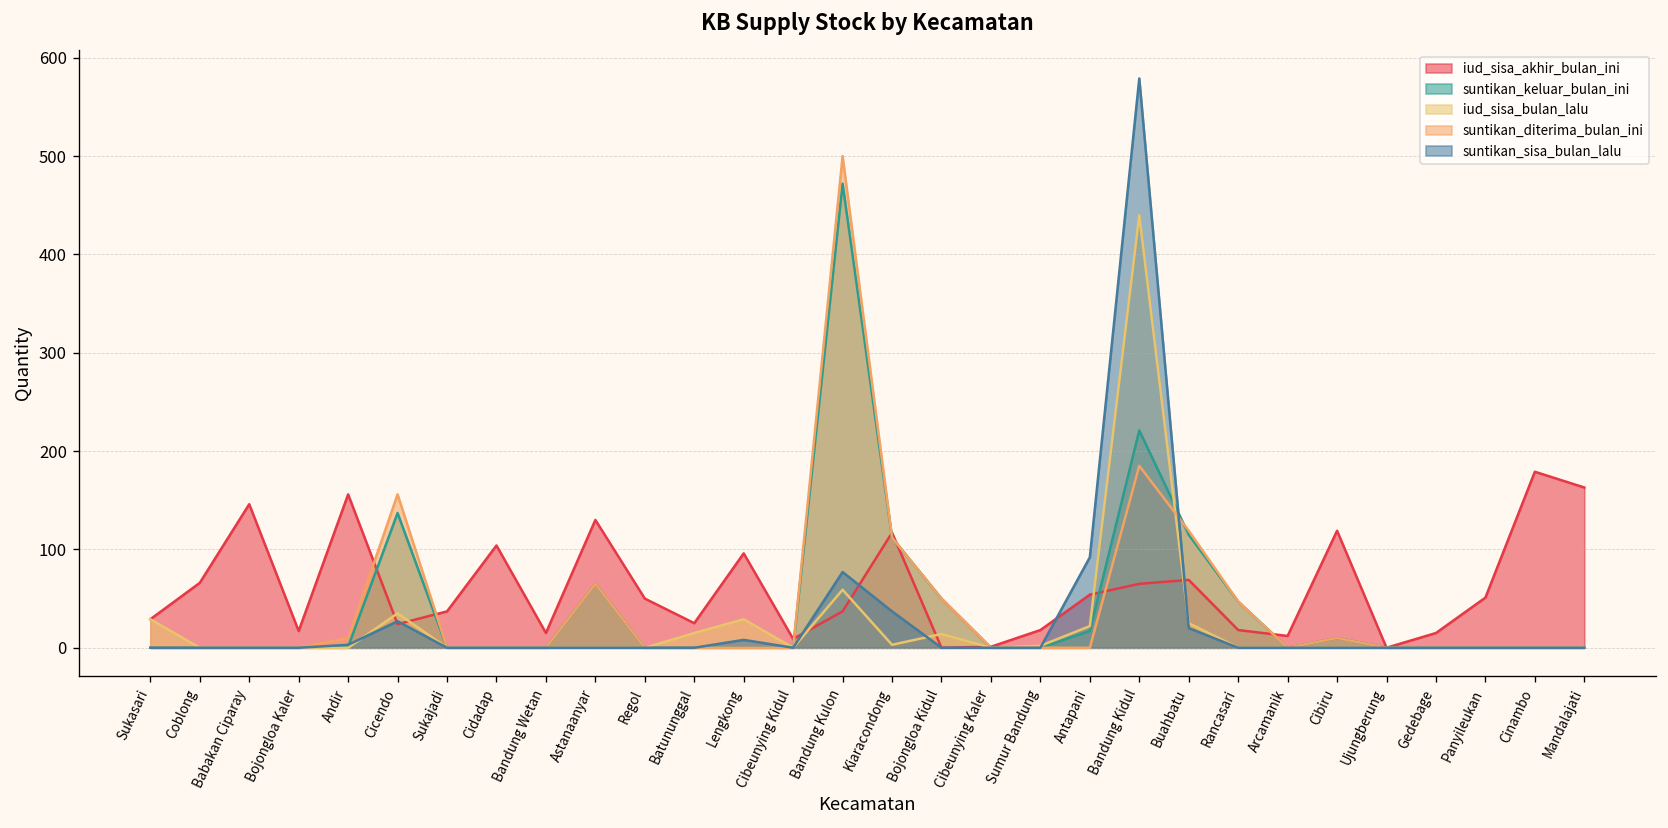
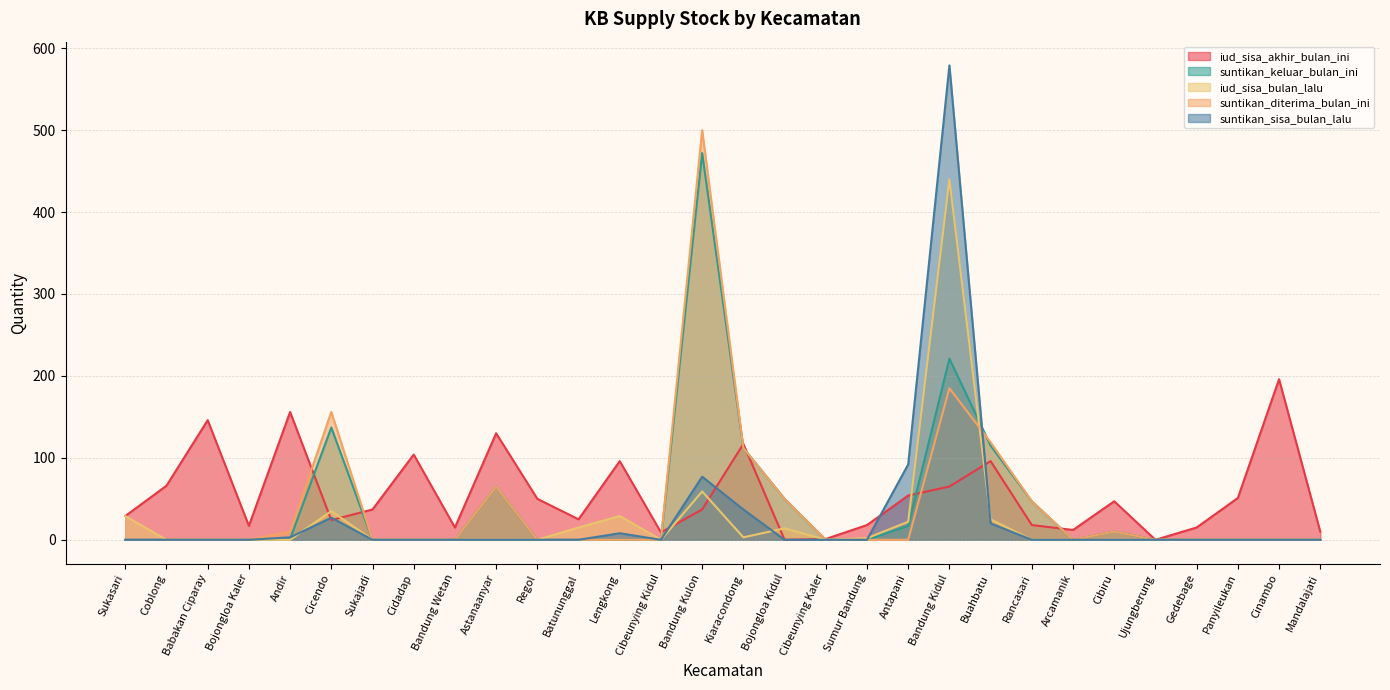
  {
    "iud_sisa_akhir_bulan_ini": {
      "Coblong": 70,
      "Babakan Ciparay": 150,
      "Bojongloa Kaler": 20,
      "Andir": 160,
      "Sukajadi": 40,
      "Cidadap": 100,
      "Bandung Wetan": 20,
      "Astanaanyar": 130,
      "Regol": 50,
      "Batununggal": 30,
      "Lengkong": 100,
      "Cibeunying Kidul": 10,
      "Bandung Kulon": 40,
      "Kiaracondong": 120,
      "Sumur Bandung": 20,
      "Antapani": 50,
      "Bandung Kidul": 70,
-     "Buahbatu": 70,
+     "Buahbatu": 100,
      "Rancasari": 20,
      "Arcamanik": 10,
-     "Cibiru": 120,
+     "Cibiru": 50,
      "Gedebage": 20,
      "Panyileukan": 50,
-     "Cinambo": 180,
-     "Mandalajati": 160
+     "Cinambo": 200,
+     "Mandalajati": 10
    }
  }
